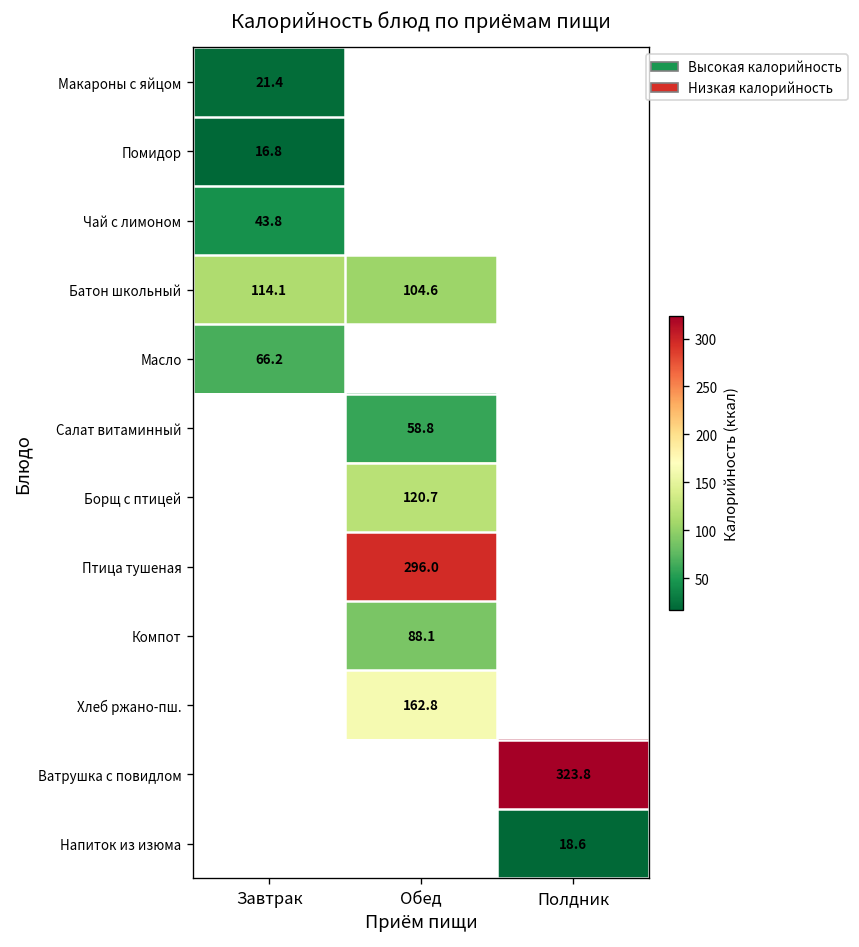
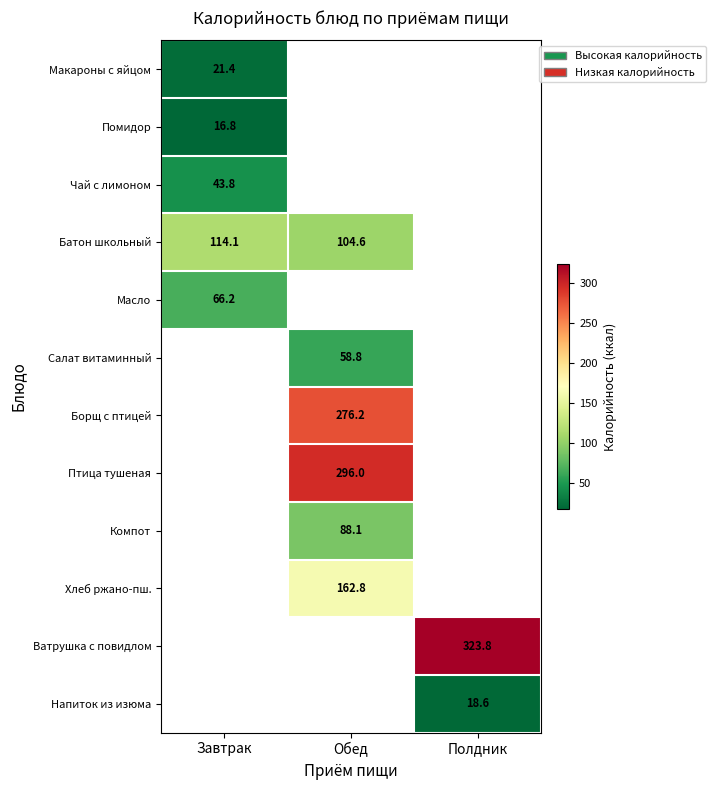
  {
    "Макароны с яйцом": {
      "Завтрак": 21.4
    },
    "Помидор": {
      "Завтрак": 16.8
    },
    "Чай с лимоном": {
      "Завтрак": 43.8
    },
    "Батон школьный": {
      "Завтрак": 114.1,
      "Обед": 104.6
    },
    "Масло": {
      "Завтрак": 66.2
    },
    "Салат витаминный": {
      "Обед": 58.8
    },
    "Борщ с птицей": {
-     "Обед": 120.7
+     "Обед": 276.2
    },
    "Птица тушеная": {
      "Обед": 296.0
    },
    "Компот": {
      "Обед": 88.1
    },
    "Хлеб ржано-пш.": {
      "Обед": 162.8
    },
    "Ватрушка с повидлом": {
      "Полдник": 323.8
    },
    "Напиток из изюма": {
      "Полдник": 18.6
    }
  }
